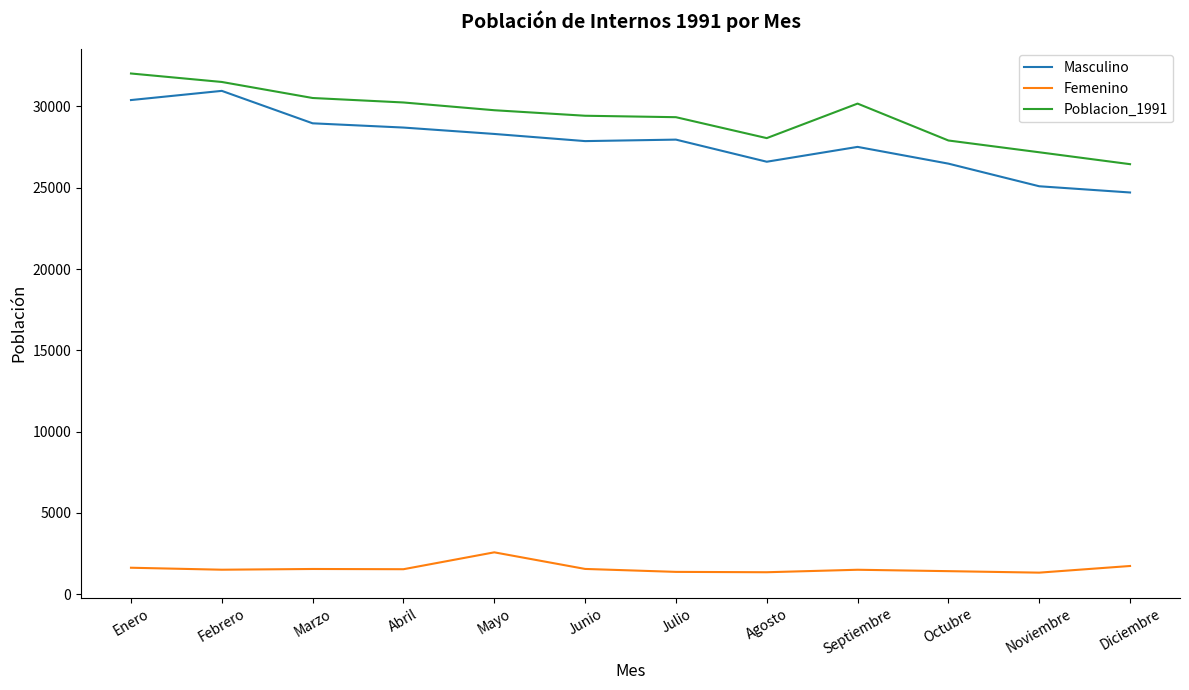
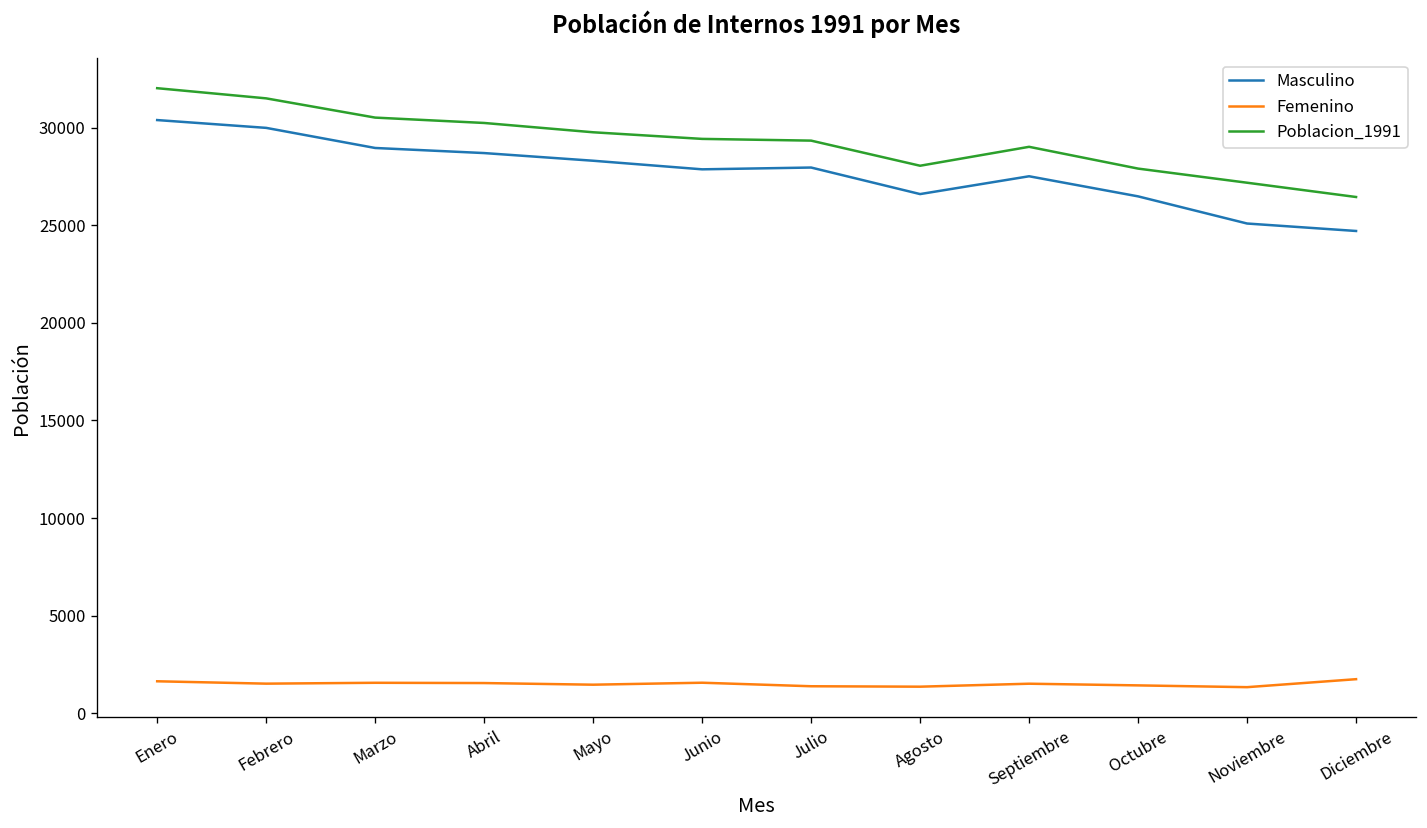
  {
    "Masculino": {
      "Enero": 30400,
-     "Febrero": 31000,
+     "Febrero": 30000,
      "Marzo": 29000,
      "Abril": 28700,
      "Mayo": 28300,
      "Junio": 27900,
      "Julio": 28000,
      "Agosto": 26600,
      "Septiembre": 27500,
      "Octubre": 26500,
      "Noviembre": 25100,
      "Diciembre": 24700
    },
    "Femenino": {
      "Enero": 1600,
      "Febrero": 1500,
      "Marzo": 1600,
      "Abril": 1500,
-     "Mayo": 2600,
+     "Mayo": 1500,
      "Junio": 1600,
      "Julio": 1400,
      "Agosto": 1400,
      "Septiembre": 1500,
      "Octubre": 1400,
      "Noviembre": 1300,
      "Diciembre": 1700
    },
    "Poblacion_1991": {
      "Enero": 32000,
      "Febrero": 31500,
      "Marzo": 30500,
      "Abril": 30200,
      "Mayo": 29800,
      "Junio": 29400,
      "Julio": 29300,
      "Agosto": 28100,
-     "Septiembre": 30200,
+     "Septiembre": 29000,
      "Octubre": 27900,
      "Noviembre": 27200,
      "Diciembre": 26500
    }
  }
